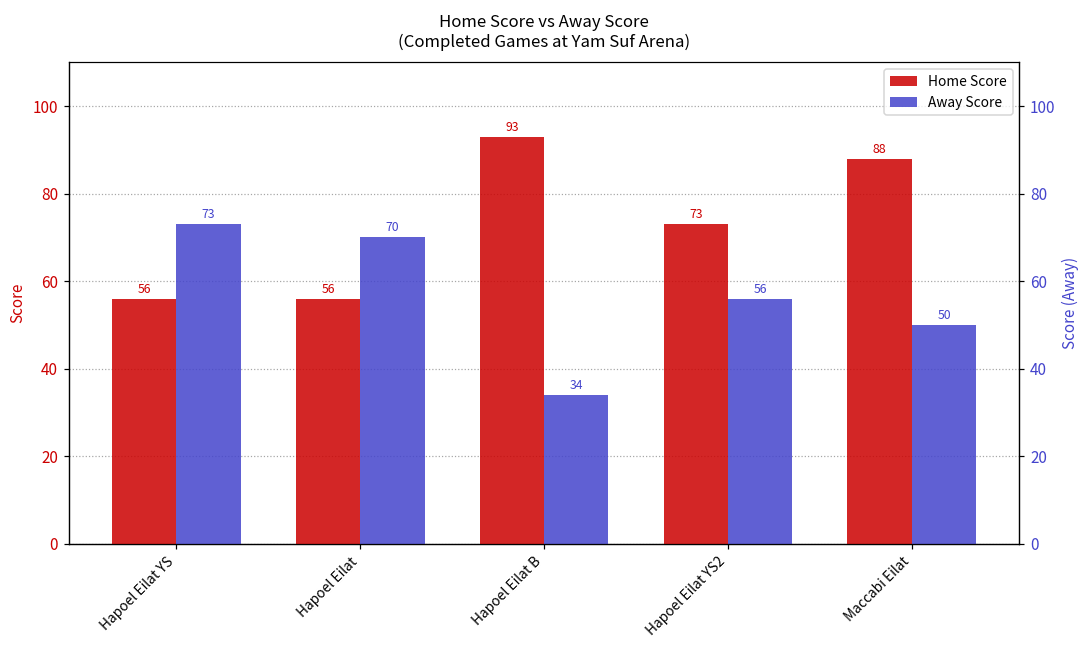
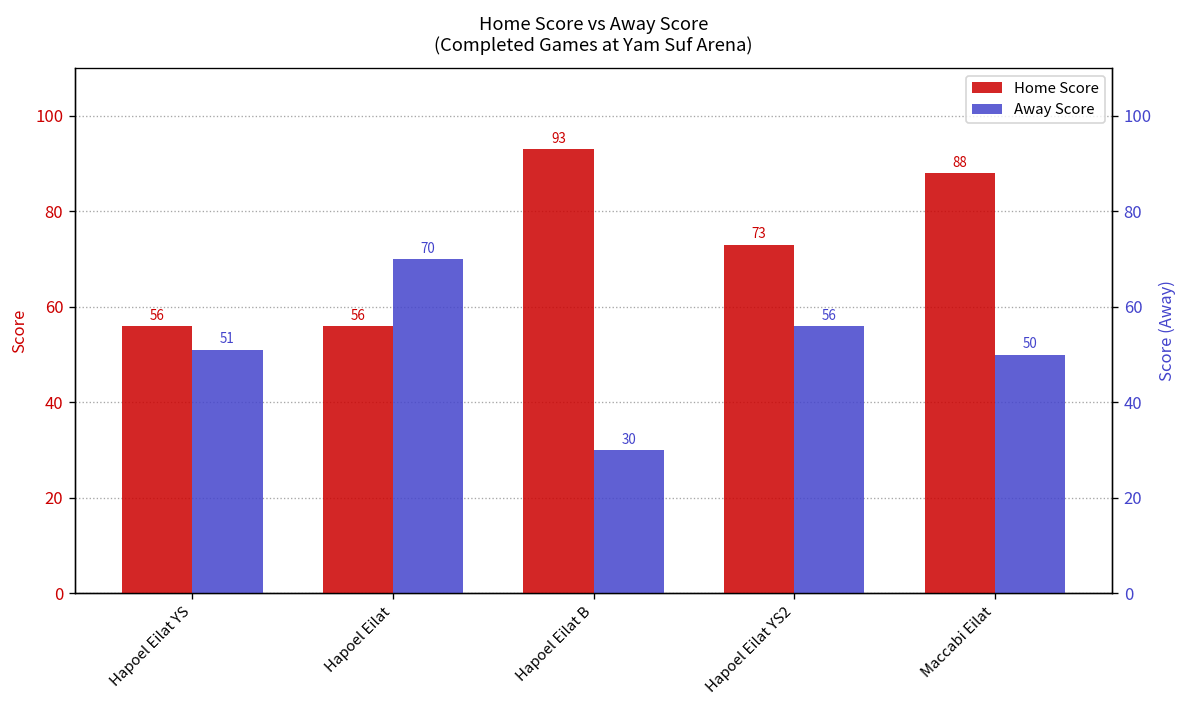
  {
    "Home Score": {
      "Hapoel Eilat YS": 56,
      "Hapoel Eilat": 56,
      "Hapoel Eilat B": 93,
      "Hapoel Eilat YS2": 73,
      "Maccabi Eilat": 88
    },
    "Away Score": {
-     "Hapoel Eilat YS": 73,
+     "Hapoel Eilat YS": 51,
      "Hapoel Eilat": 70,
-     "Hapoel Eilat B": 34,
+     "Hapoel Eilat B": 30,
      "Hapoel Eilat YS2": 56,
      "Maccabi Eilat": 50
    }
  }
